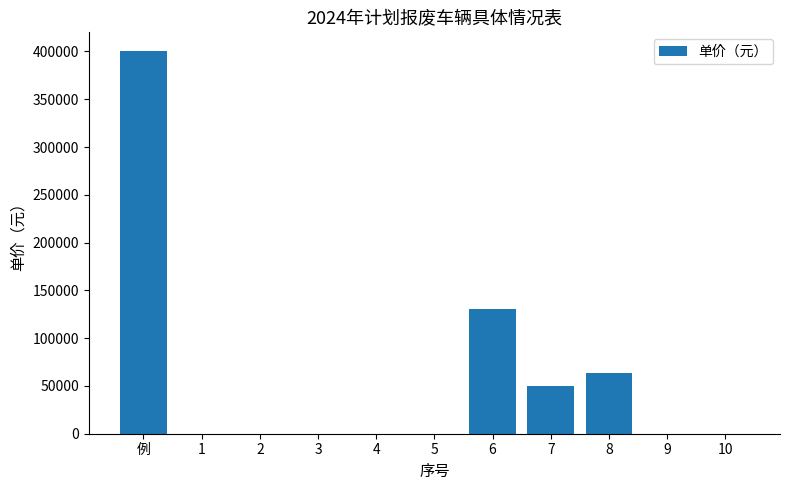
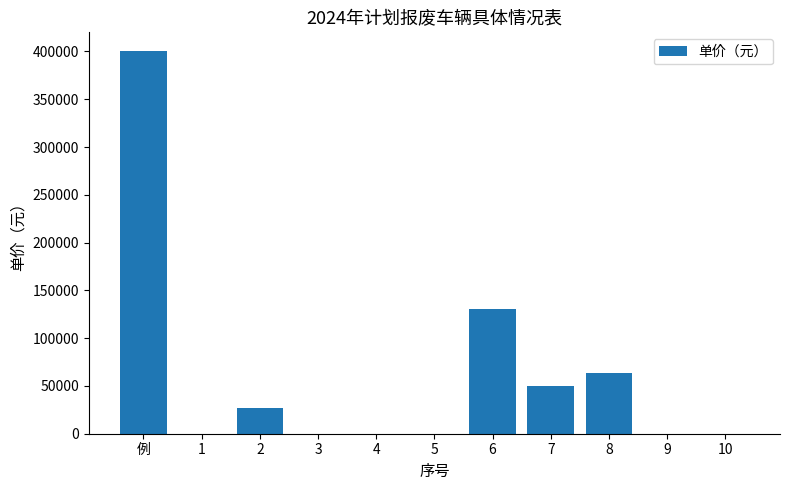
  {
    "例": 400000,
    "1": 0,
-   "2": 0,
+   "2": 30000,
    "3": 0,
    "4": 0,
    "5": 0,
    "6": 130000,
    "7": 50000,
    "8": 60000,
    "9": 0,
    "10": 0
  }
